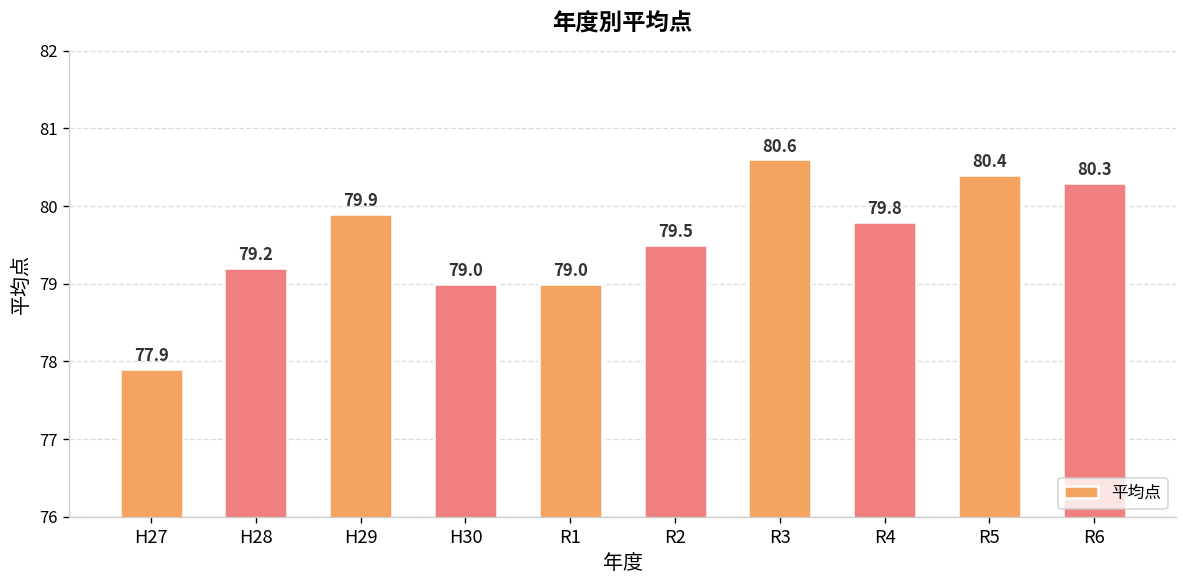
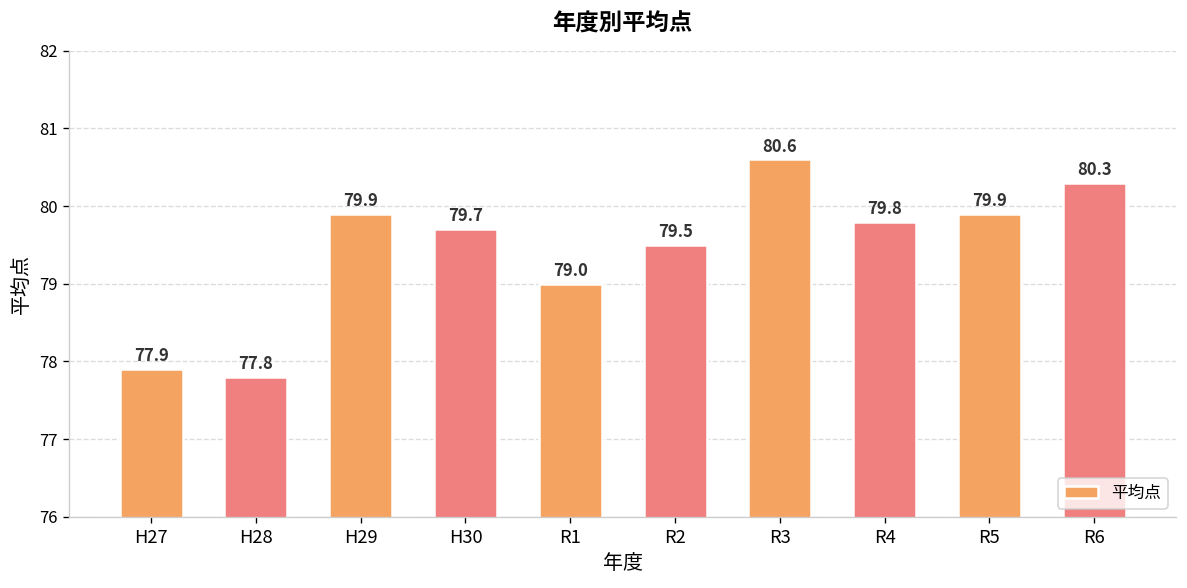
  {
    "H27": 77.9,
-   "H28": 79.2,
+   "H28": 77.8,
    "H29": 79.9,
-   "H30": 79.0,
+   "H30": 79.7,
    "R1": 79.0,
    "R2": 79.5,
    "R3": 80.6,
    "R4": 79.8,
-   "R5": 80.4,
+   "R5": 79.9,
    "R6": 80.3
  }
